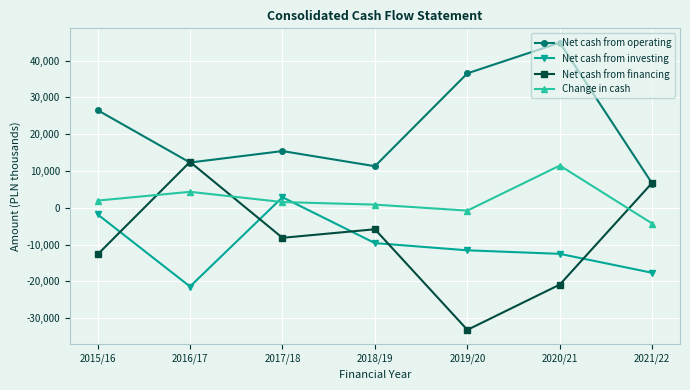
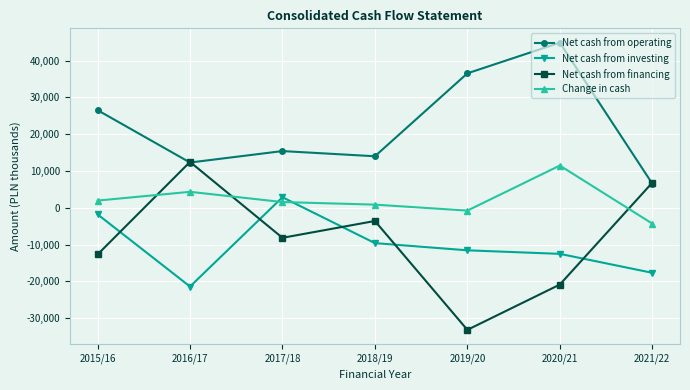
  {
    "Net cash from operating": {
      "2015/16": "27,000",
      "2017/18": "15,000",
-     "2018/19": "11,000",
+     "2018/19": "14,000",
      "2019/20": "37,000"
    },
    "Net cash from financing": {
      "2015/16": "-13,000",
      "2017/18": "-8,000",
-     "2018/19": "-6,000",
+     "2018/19": "-4,000",
      "2019/20": "-33,000",
      "2020/21": "-21,000"
    }
  }
